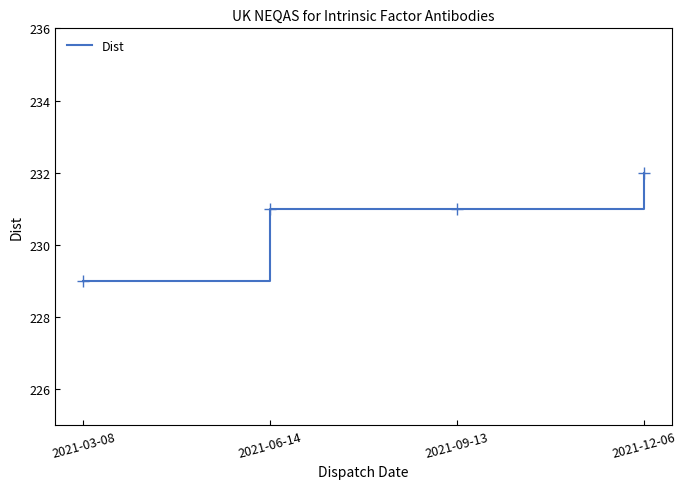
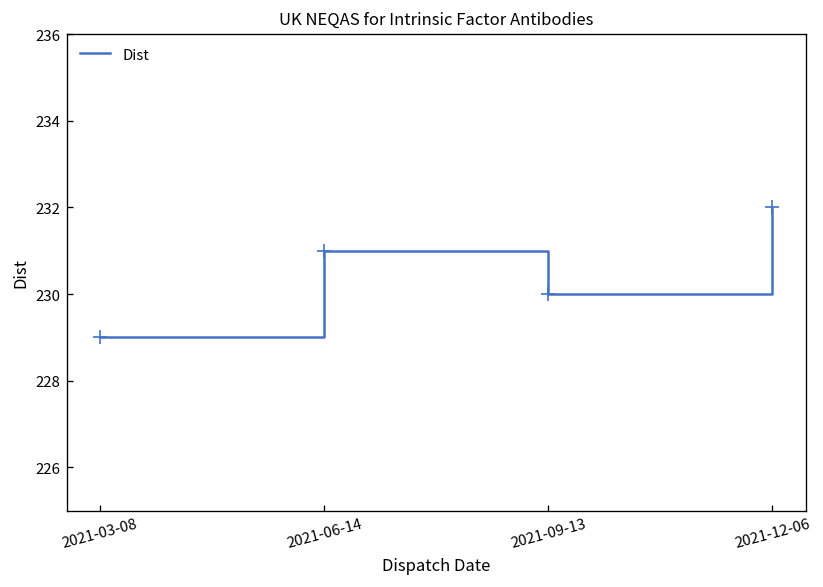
  {
    "2021-03-08": 229,
    "2021-06-14": 231,
-   "2021-09-13": 231,
+   "2021-09-13": 230,
    "2021-12-06": 232
  }
